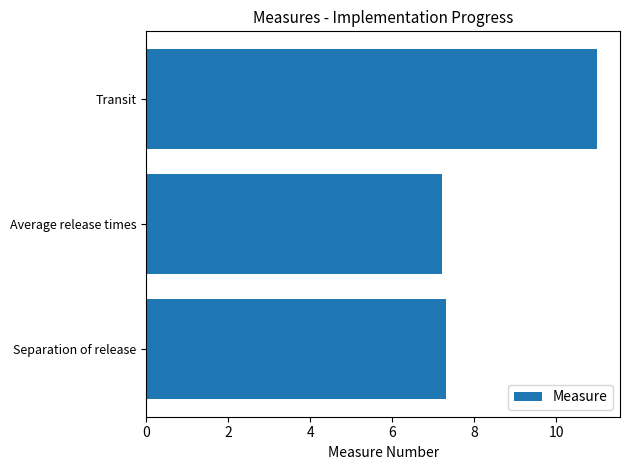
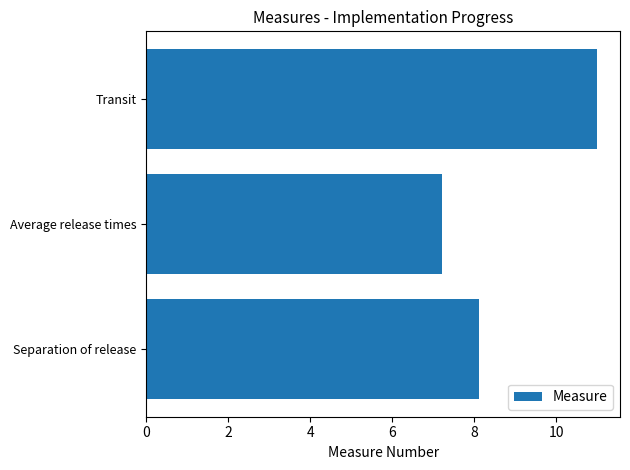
  {
    "Transit": 11.0,
    "Average release times": 7.2,
-   "Separation of release": 7.3
+   "Separation of release": 8.1
  }
